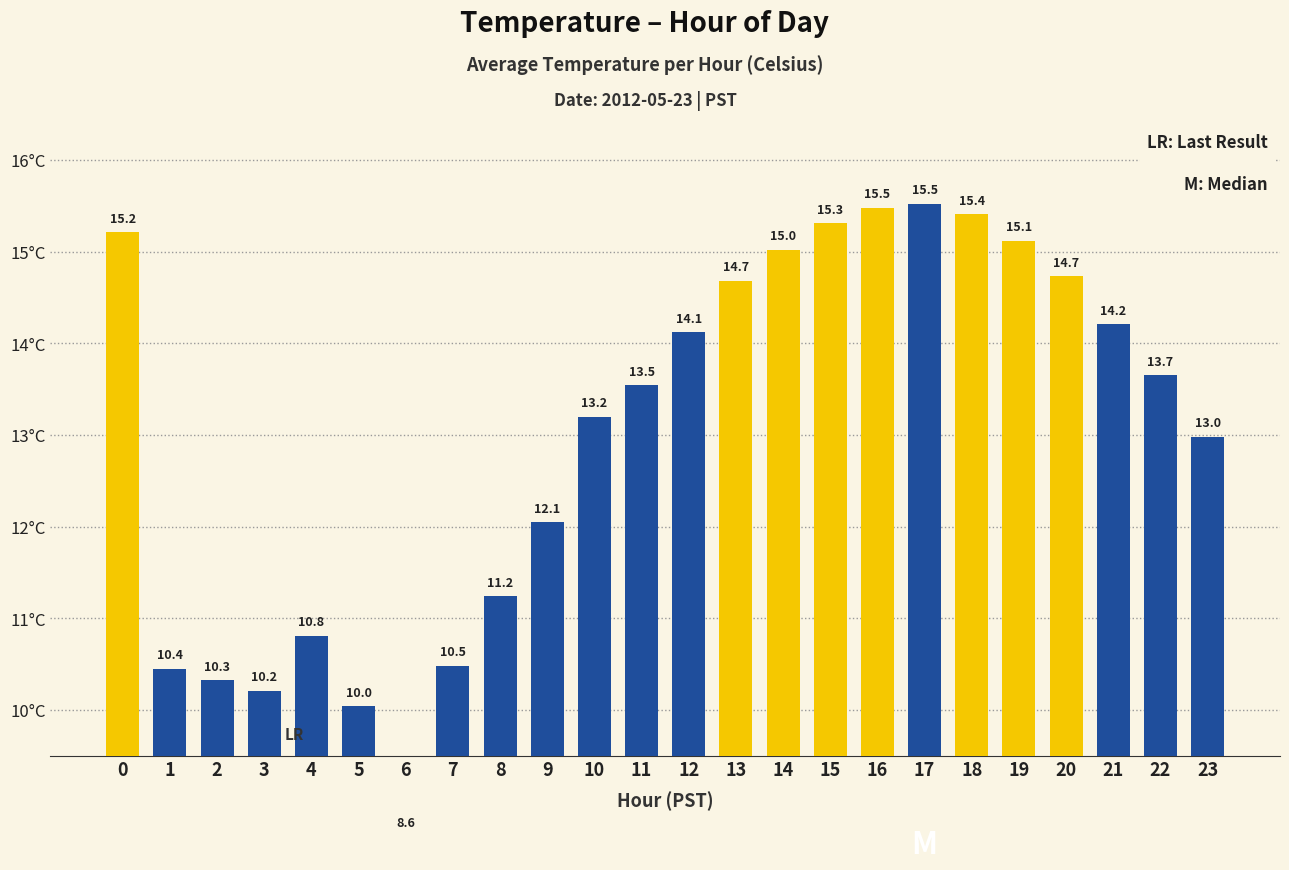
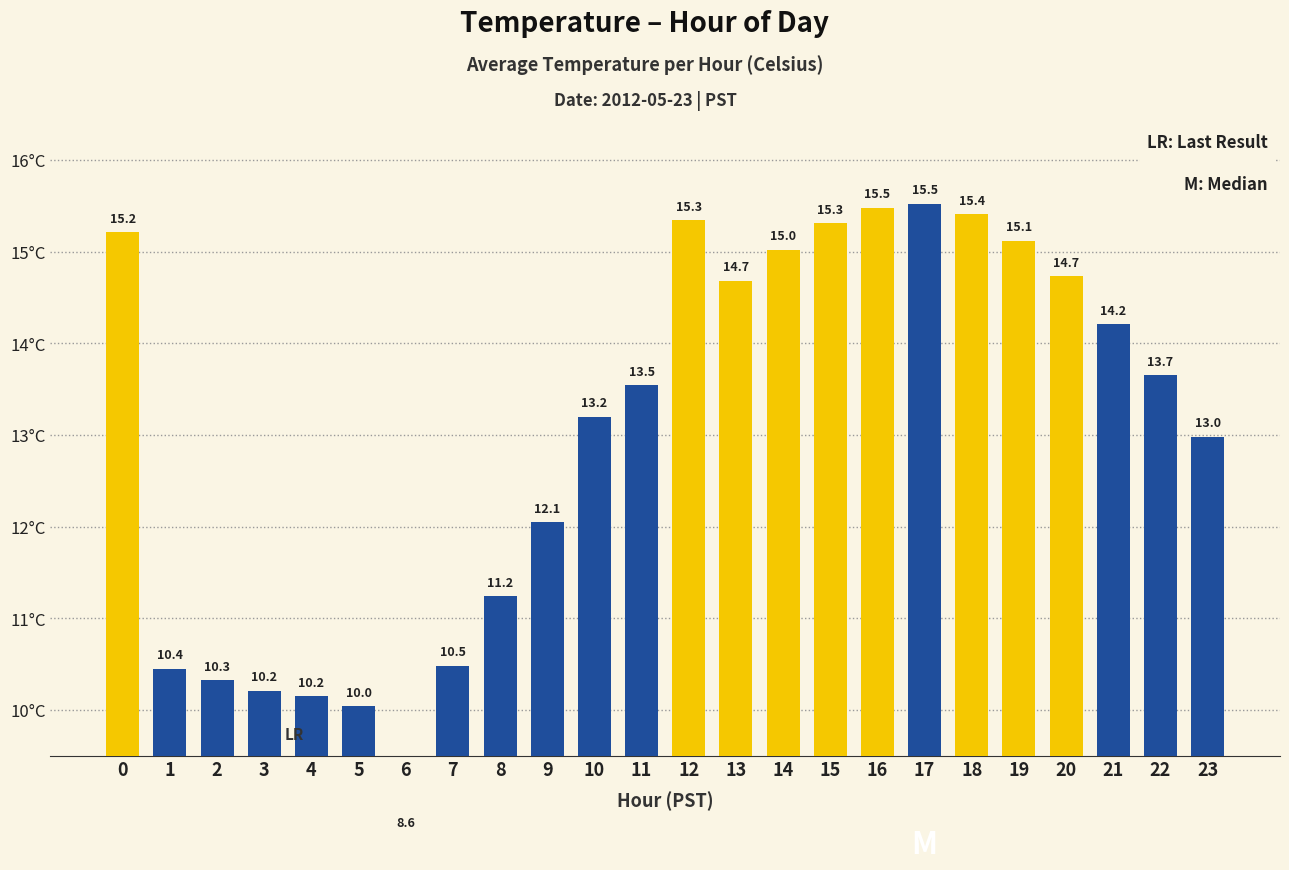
  {
    "0": 15.2,
    "1": 10.4,
    "2": 10.3,
    "3": 10.2,
-   "4": 10.8,
+   "4": 10.2,
    "5": 10.0,
    "7": 10.5,
    "8": 11.2,
    "9": 12.1,
    "10": 13.2,
    "11": 13.5,
-   "12": 14.1,
+   "12": 15.3,
    "13": 14.7,
    "14": 15.0,
    "15": 15.3,
    "16": 15.5,
    "17": 15.5,
    "18": 15.4,
    "19": 15.1,
    "20": 14.7,
    "21": 14.2,
    "22": 13.7,
    "23": 13.0
  }
